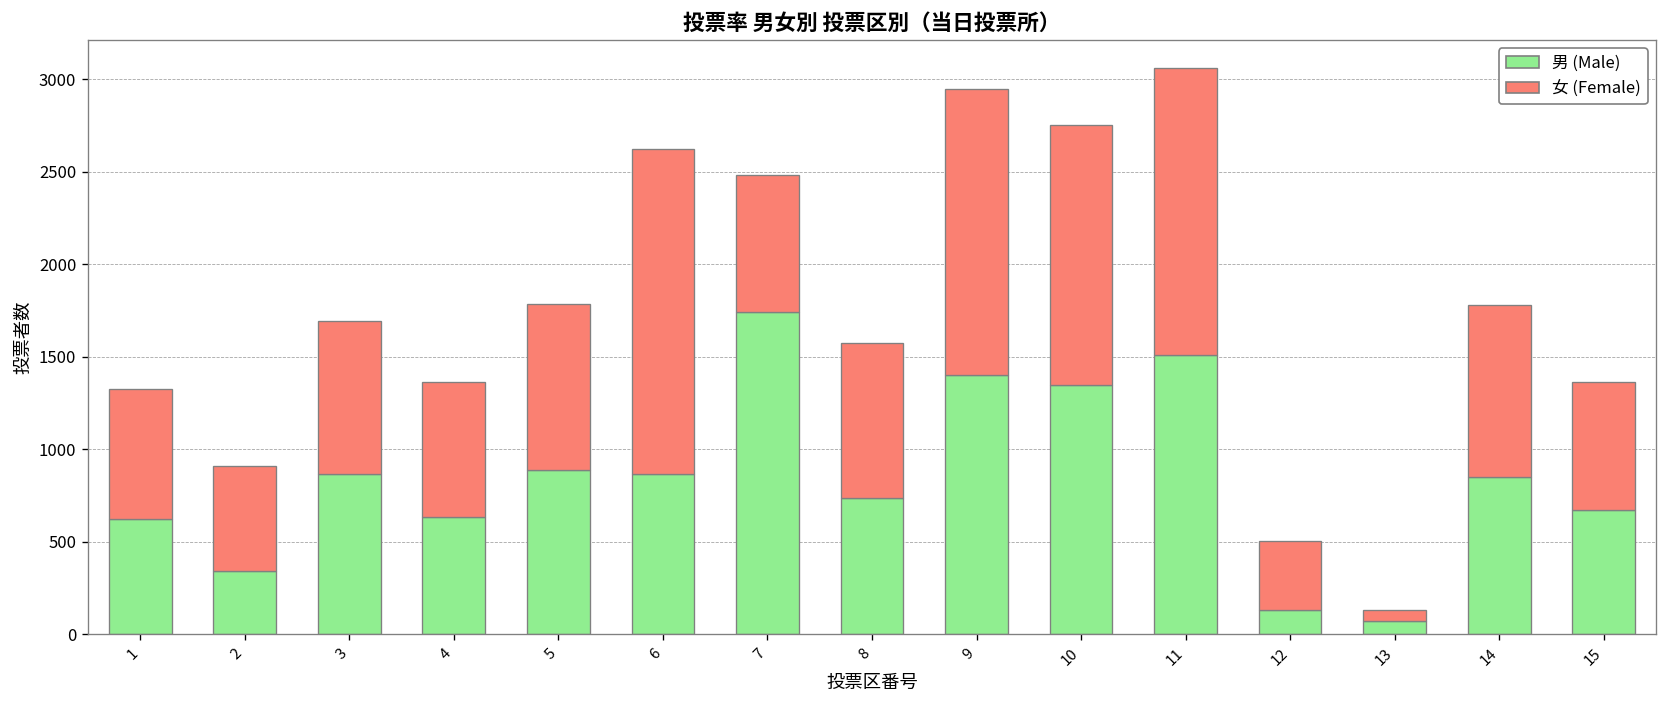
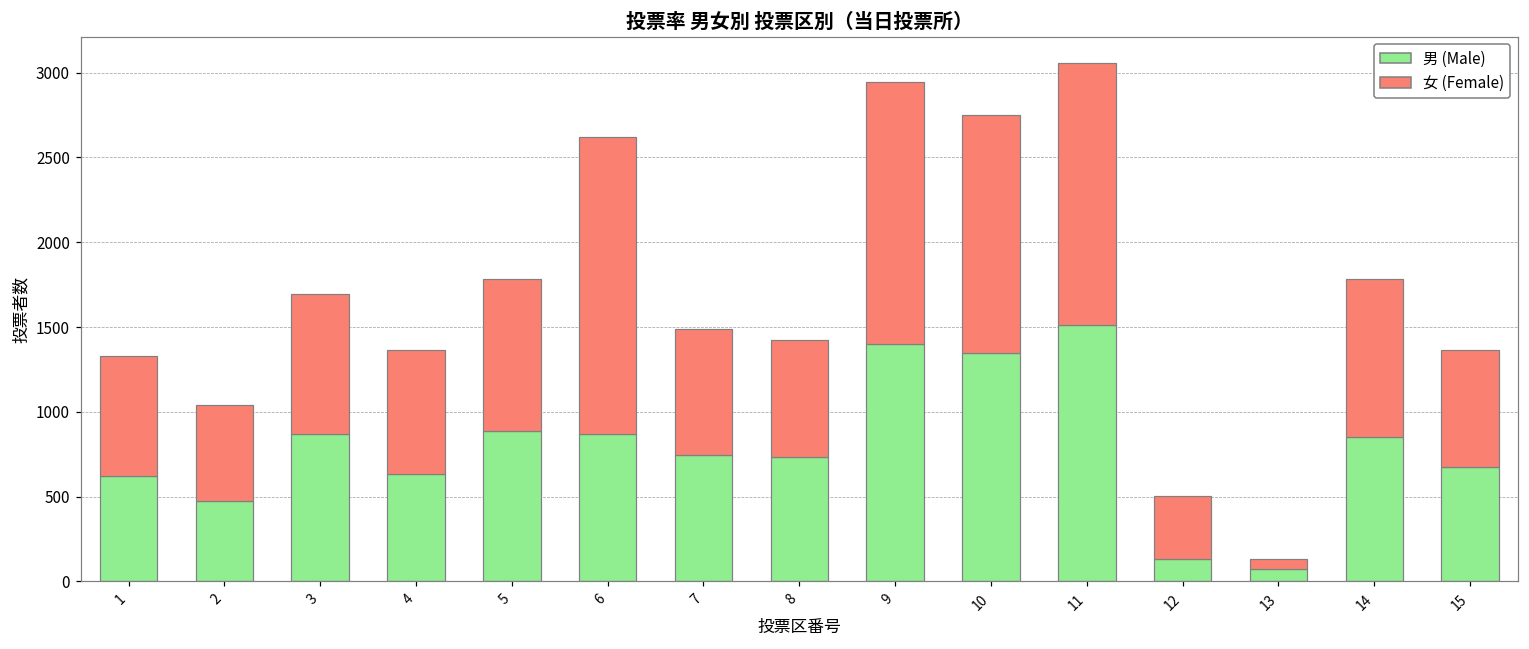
  {
    "男 (Male)": {
      "1": 620,
-     "2": 340,
+     "2": 470,
      "3": 870,
      "4": 630,
      "5": 890,
      "6": 870,
-     "7": 1740,
+     "7": 750,
      "8": 740,
      "9": 1400,
      "10": 1350,
      "11": 1510,
      "12": 130,
      "13": 70,
      "14": 850,
      "15": 670
    },
    "女 (Female)": {
      "1": 710,
      "2": 570,
      "3": 830,
      "4": 730,
      "5": 900,
      "6": 1760,
      "7": 740,
-     "8": 840,
+     "8": 690,
      "9": 1550,
      "10": 1400,
      "11": 1550,
      "12": 370,
      "13": 60,
      "14": 930,
      "15": 690
    }
  }
